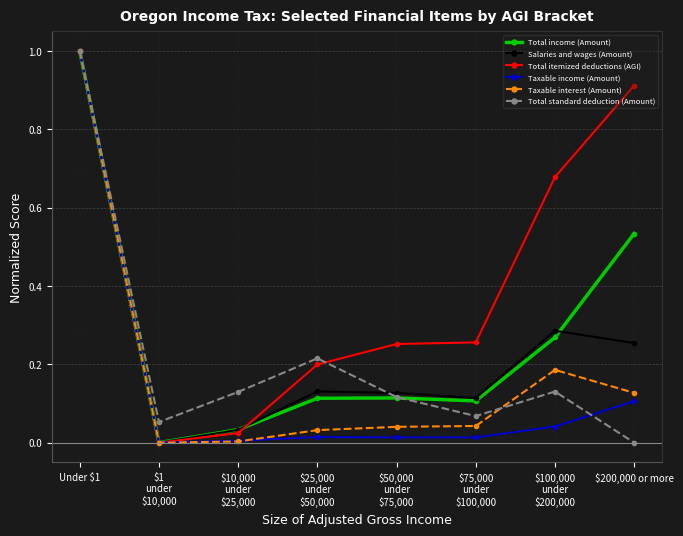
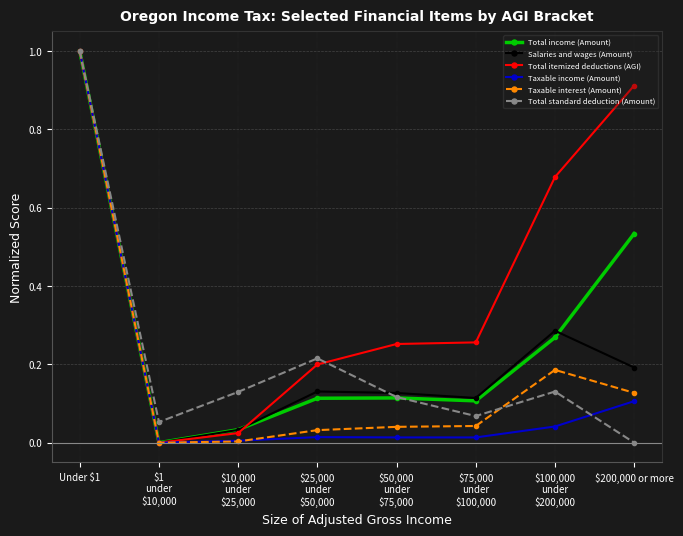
  {
    "Total income (Amount)": {
      "$200,000 or more": 0.53
    },
    "Salaries and wages (Amount)": {
-     "$200,000 or more": 0.25
+     "$200,000 or more": 0.19
    },
    "Taxable income (Amount)": {
      "$200,000 or more": 0.11
    },
    "Taxable interest (Amount)": {
      "$200,000 or more": 0.13
    },
    "Total standard deduction (Amount)": {
      "$200,000 or more": 0.00
    }
  }
